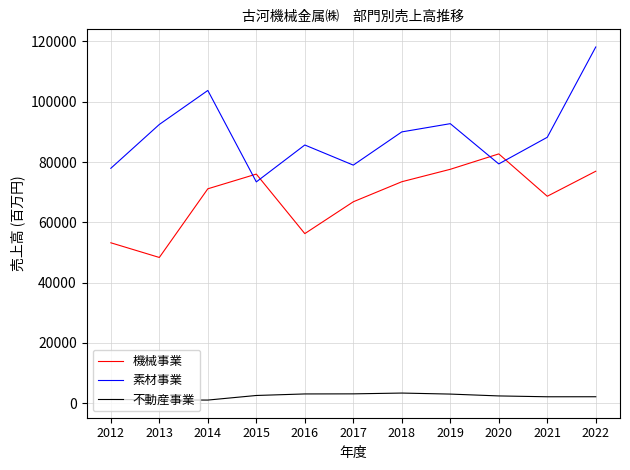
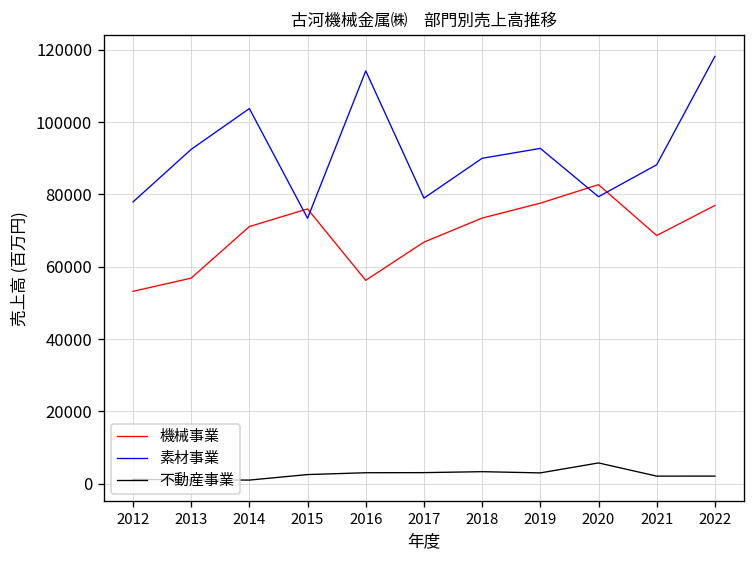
  {
    "機械事業": {
      "2012": 53000,
-     "2013": 48000,
+     "2013": 57000,
      "2014": 71000,
      "2015": 76000,
      "2016": 56000,
      "2017": 67000,
      "2018": 73000,
      "2019": 78000,
      "2020": 83000,
      "2021": 69000,
      "2022": 77000
    },
    "素材事業": {
      "2012": 78000,
      "2013": 92000,
      "2014": 104000,
      "2015": 73000,
-     "2016": 86000,
+     "2016": 114000,
      "2017": 79000,
      "2018": 90000,
      "2019": 93000,
      "2020": 79000,
      "2021": 88000,
      "2022": 118000
    },
    "不動産事業": {
      "2014": 1000,
      "2015": 3000,
      "2016": 3000,
      "2017": 3000,
      "2018": 3000,
      "2019": 3000,
-     "2020": 2000,
+     "2020": 6000,
      "2021": 2000,
      "2022": 2000
    }
  }
